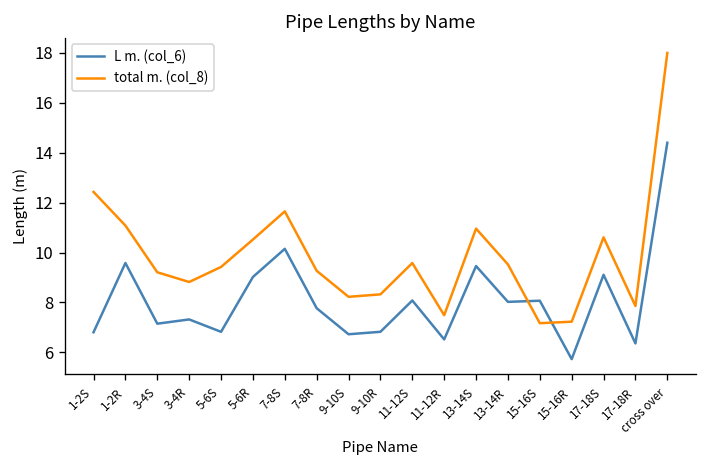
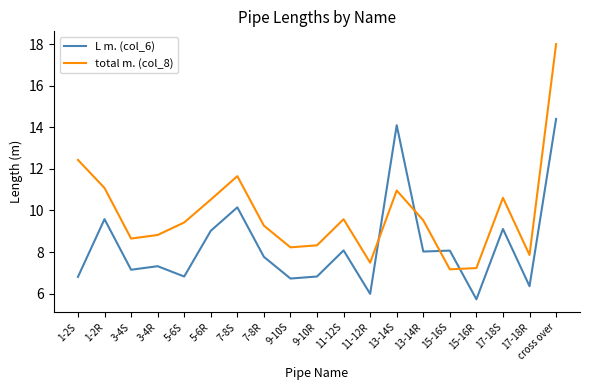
  {
    "L m. (col_6)": {
      "1-2S": 6.8,
      "1-2R": 9.6,
      "3-4S": 7.2,
      "3-4R": 7.3,
      "5-6S": 6.8,
      "5-6R": 9.0,
      "7-8S": 10.2,
      "7-8R": 7.8,
      "9-10S": 6.7,
      "9-10R": 6.8,
      "11-12S": 8.1,
-     "11-12R": 6.5,
-     "13-14S": 9.5,
+     "11-12R": 6.0,
+     "13-14S": 14.1,
      "13-14R": 8.0,
      "15-16S": 8.1,
      "15-16R": 5.7,
      "17-18S": 9.1,
      "17-18R": 6.4,
      "cross over": 14.4
    },
    "total m. (col_8)": {
      "1-2S": 12.4,
      "1-2R": 11.1,
-     "3-4S": 9.2,
+     "3-4S": 8.7,
      "3-4R": 8.8,
      "5-6S": 9.4,
      "5-6R": 10.5,
      "7-8S": 11.7,
      "7-8R": 9.3,
      "9-10S": 8.2,
      "9-10R": 8.3,
      "11-12S": 9.6,
      "11-12R": 7.5,
      "13-14S": 11.0,
      "13-14R": 9.5,
      "15-16S": 7.2,
      "15-16R": 7.2,
      "17-18S": 10.6,
      "17-18R": 7.9,
      "cross over": 18.0
    }
  }
